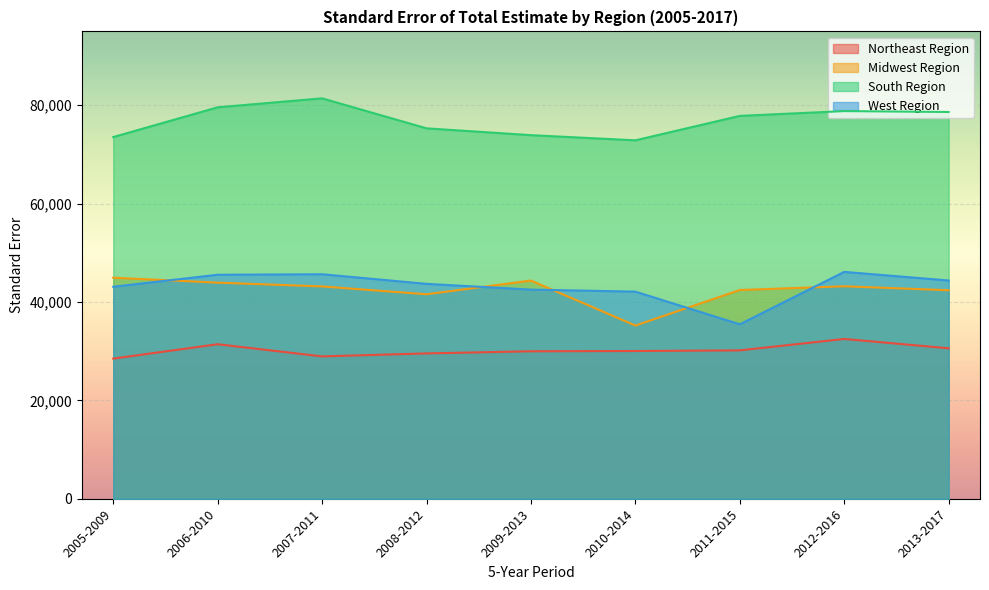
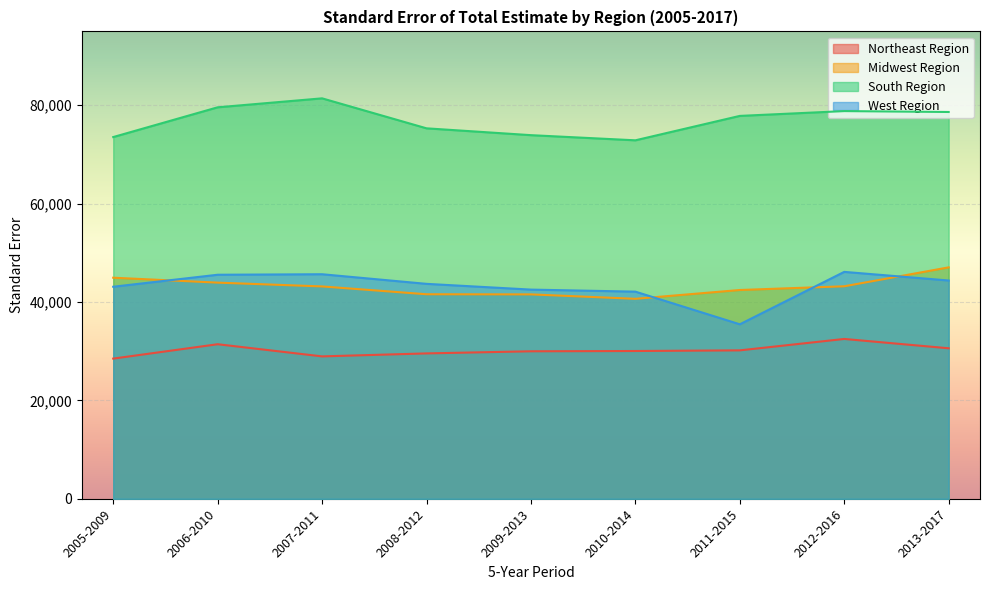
  {
    "Northeast Region": {
      "2005-2009": "29,000",
      "2006-2010": "31,000",
      "2007-2011": "29,000",
      "2008-2012": "30,000",
      "2009-2013": "30,000",
      "2010-2014": "30,000",
      "2011-2015": "30,000",
      "2012-2016": "32,000",
      "2013-2017": "31,000"
    },
    "Midwest Region": {
      "2005-2009": "45,000",
      "2006-2010": "44,000",
      "2007-2011": "43,000",
      "2008-2012": "42,000",
-     "2009-2013": "44,000",
-     "2010-2014": "35,000",
+     "2009-2013": "42,000",
+     "2010-2014": "41,000",
      "2011-2015": "42,000",
      "2012-2016": "43,000",
-     "2013-2017": "42,000"
+     "2013-2017": "47,000"
    },
    "South Region": {
      "2005-2009": "74,000",
      "2006-2010": "80,000",
      "2007-2011": "81,000",
      "2008-2012": "75,000",
      "2009-2013": "74,000",
      "2010-2014": "73,000",
      "2011-2015": "78,000"
    },
    "West Region": {
      "2005-2009": "43,000",
      "2006-2010": "46,000",
      "2007-2011": "46,000",
      "2008-2012": "44,000",
      "2009-2013": "43,000",
      "2010-2014": "42,000",
      "2011-2015": "35,000",
      "2012-2016": "46,000",
      "2013-2017": "44,000"
    }
  }
